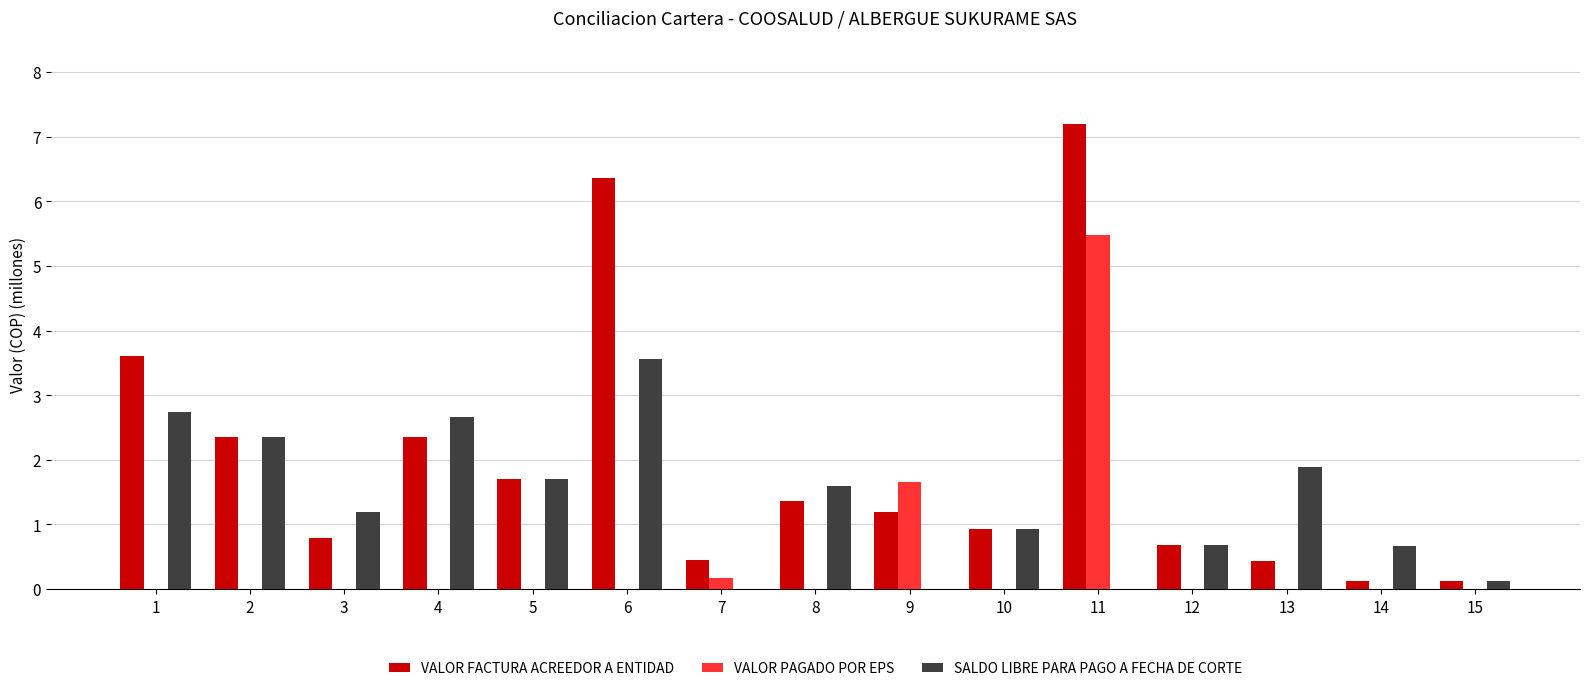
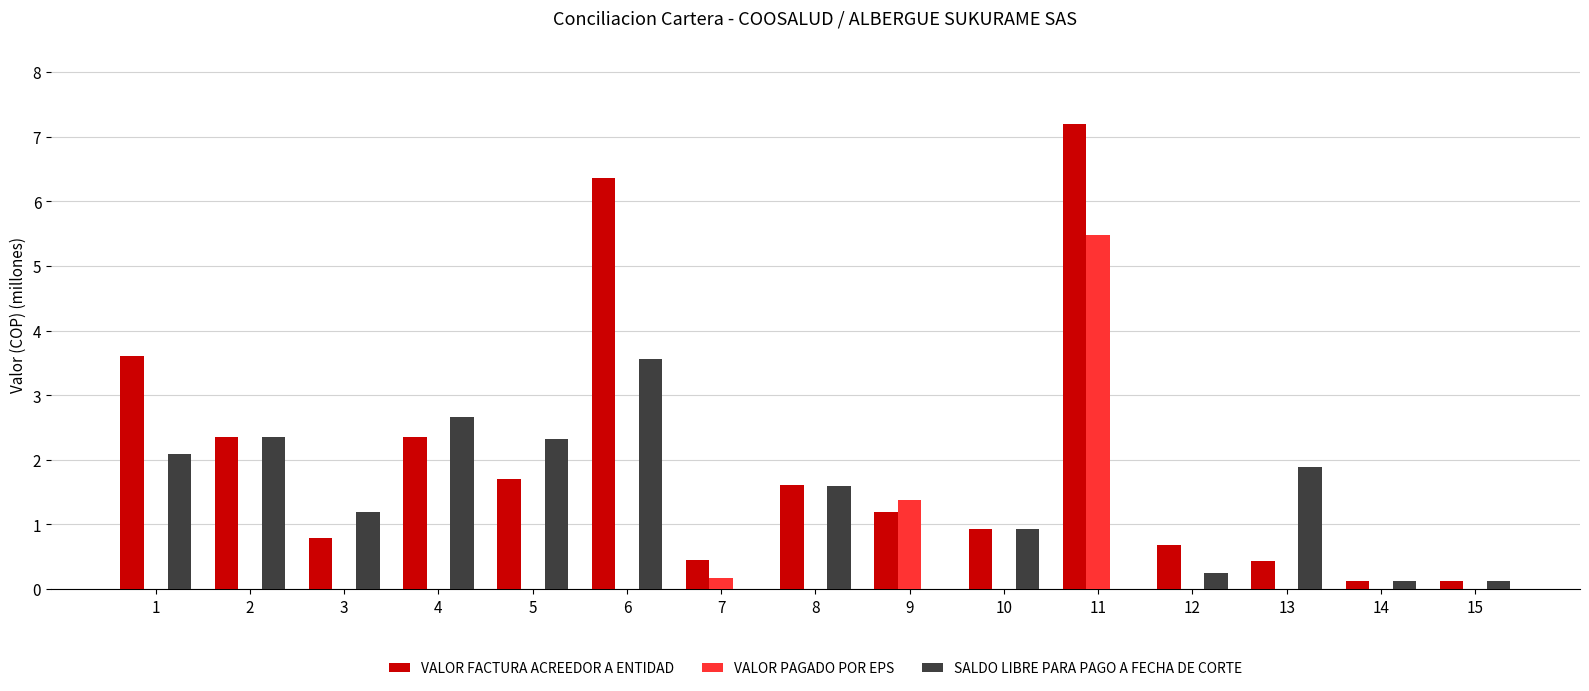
  {
    "VALOR FACTURA ACREEDOR A ENTIDAD": {
      "1": 3.6,
      "2": 2.4,
      "3": 0.8,
      "4": 2.4,
      "5": 1.7,
      "6": 6.4,
      "7": 0.5,
-     "8": 1.4,
+     "8": 1.6,
      "9": 1.2,
      "10": 0.9,
      "11": 7.2,
      "12": 0.7,
      "13": 0.4,
      "14": 0.1,
      "15": 0.1
    },
    "VALOR PAGADO POR EPS": {
      "1": 0.0,
      "2": 0.0,
      "3": 0.0,
      "4": 0.0,
      "5": 0.0,
      "6": 0.0,
      "7": 0.2,
      "8": 0.0,
-     "9": 1.7,
+     "9": 1.4,
      "10": 0.0,
      "11": 5.5,
      "12": 0.0,
      "13": 0.0,
      "14": 0.0,
      "15": 0.0
    },
    "SALDO LIBRE PARA PAGO A FECHA DE CORTE": {
-     "1": 2.7,
+     "1": 2.1,
      "2": 2.4,
      "3": 1.2,
      "4": 2.7,
-     "5": 1.7,
+     "5": 2.3,
      "6": 3.6,
      "7": 0.0,
      "8": 1.6,
      "9": 0.0,
      "10": 0.9,
      "11": 0.0,
-     "12": 0.7,
+     "12": 0.3,
      "13": 1.9,
-     "14": 0.7,
+     "14": 0.1,
      "15": 0.1
    }
  }
